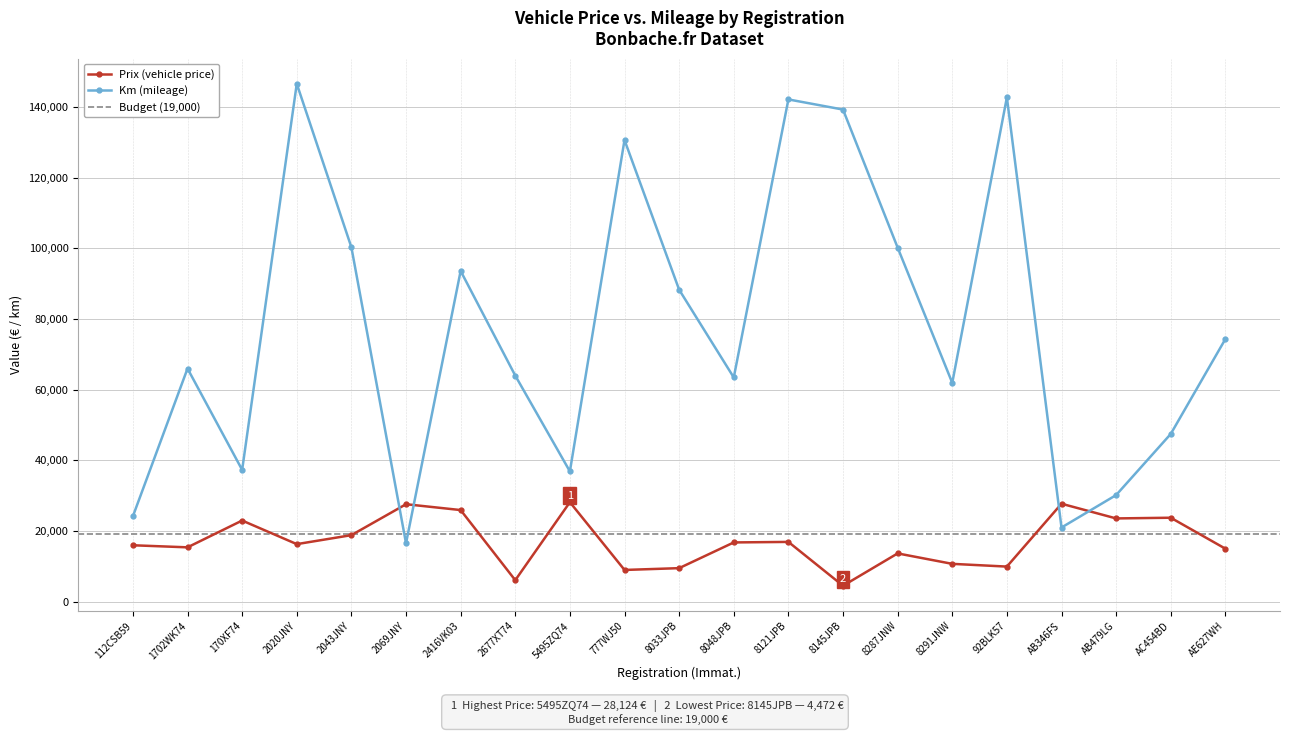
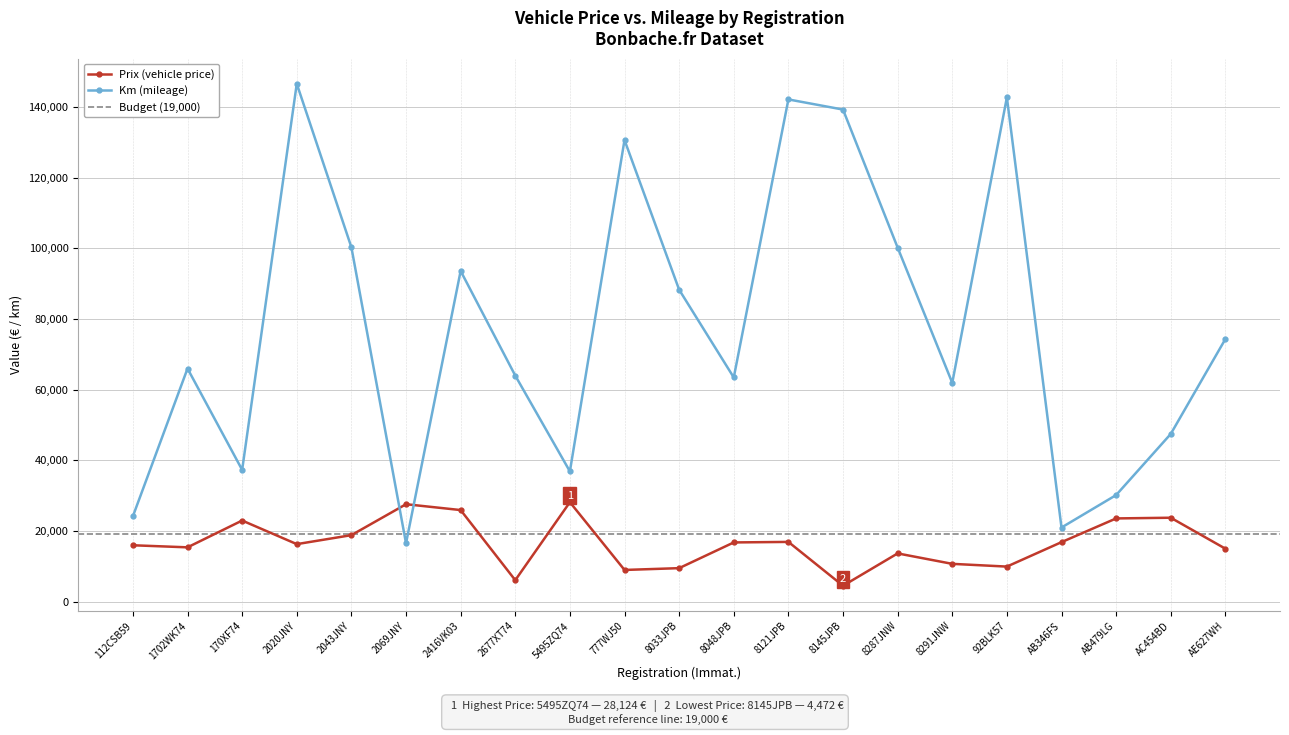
  {
    "Prix (vehicle price)": {
      "112CSB59": "16,000",
      "1702WK74": "15,000",
      "170XF74": "23,000",
      "2020JNY": "16,000",
      "2043JNY": "19,000",
      "2069JNY": "28,000",
      "2416VK03": "26,000",
      "2677XT74": "6,000",
      "777WJ50": "9,000",
      "8033JPB": "9,000",
      "8048JPB": "17,000",
      "8121JPB": "17,000",
      "8287JNW": "14,000",
      "8291JNW": "11,000",
      "92BLK57": "10,000",
-     "AB346FS": "28,000",
+     "AB346FS": "17,000",
      "AB479LG": "24,000",
      "AC454BD": "24,000",
      "AE627WH": "15,000"
    },
    "Km (mileage)": {
      "112CSB59": "24,000",
      "1702WK74": "66,000",
      "170XF74": "37,000",
      "2020JNY": "147,000",
      "2043JNY": "100,000",
      "2069JNY": "16,000",
      "2416VK03": "94,000",
      "2677XT74": "64,000",
      "5495ZQ74": "37,000",
      "777WJ50": "131,000",
      "8033JPB": "88,000",
      "8048JPB": "63,000",
      "8121JPB": "142,000",
      "8145JPB": "139,000",
      "8287JNW": "100,000",
      "8291JNW": "62,000",
      "92BLK57": "143,000",
      "AB346FS": "21,000",
      "AB479LG": "30,000",
      "AC454BD": "47,000",
      "AE627WH": "74,000"
    }
  }
